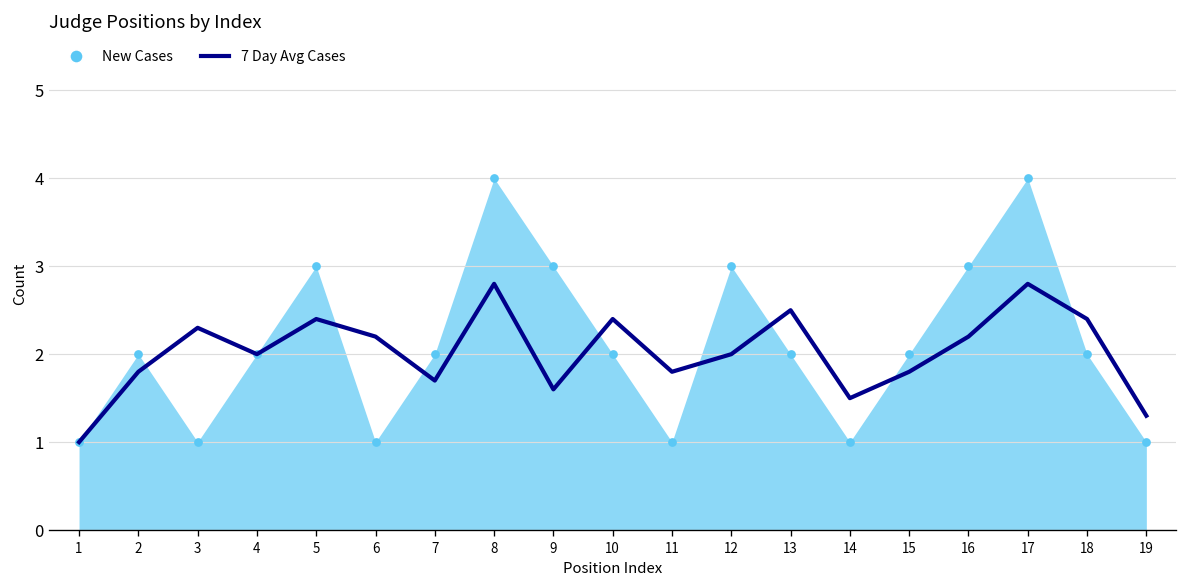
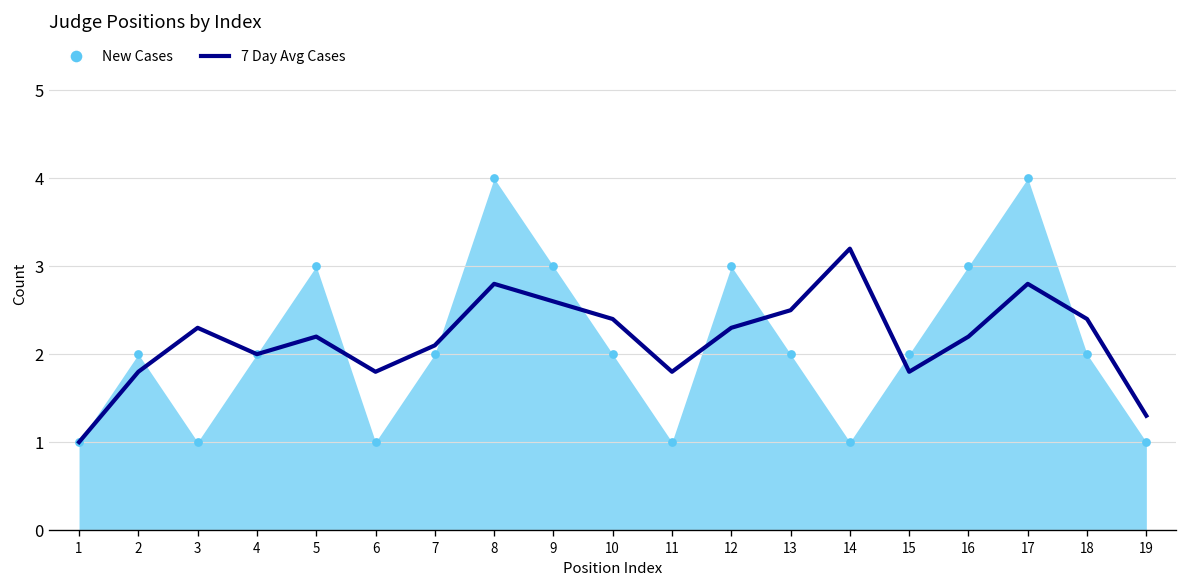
  {
    "7 Day Avg Cases": {
      "2": 1.8,
      "3": 2.3,
-     "5": 2.4,
-     "6": 2.2,
-     "7": 1.7,
+     "5": 2.2,
+     "6": 1.8,
+     "7": 2.1,
      "8": 2.8,
-     "9": 1.6,
+     "9": 2.6,
      "10": 2.4,
      "11": 1.8,
-     "12": 2.0,
+     "12": 2.3,
      "13": 2.5,
-     "14": 1.5,
+     "14": 3.2,
      "15": 1.8,
      "16": 2.2,
      "17": 2.8,
      "18": 2.4,
      "19": 1.3
    }
  }
